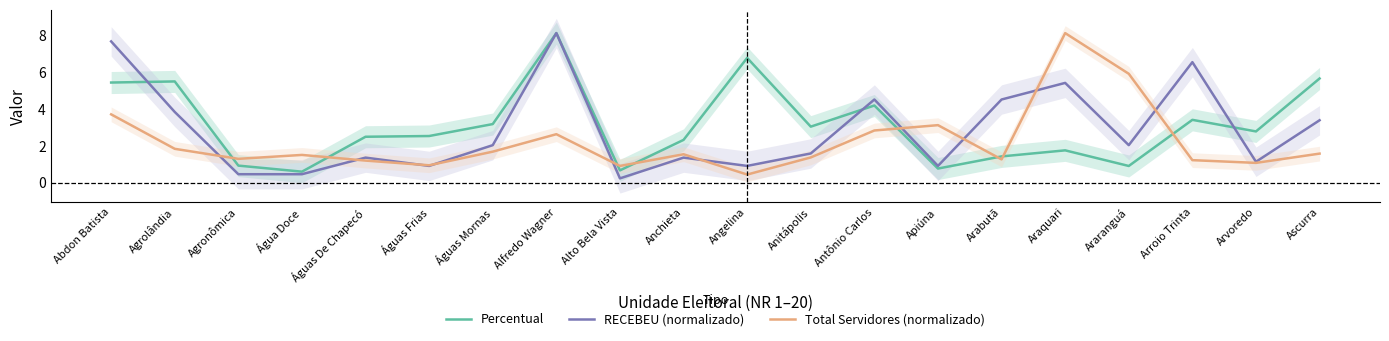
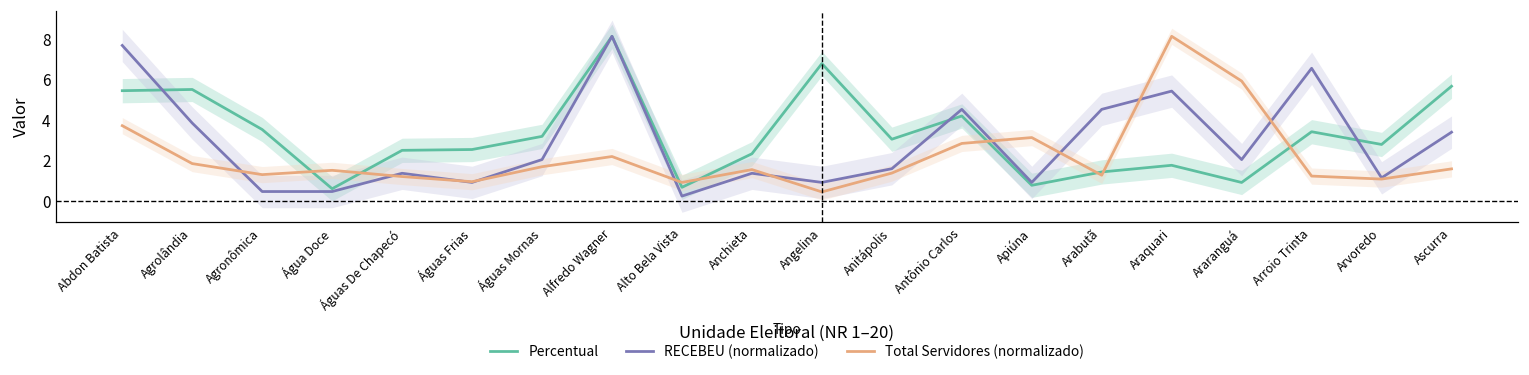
  {
    "Percentual": {
      "Abdon Batista": 5.4,
      "Agrolândia": 5.5,
-     "Agronômica": 0.9,
+     "Agronômica": 3.5,
      "Água Doce": 0.6,
      "Águas De Chapecó": 2.5,
      "Águas Frias": 2.5,
      "Águas Mornas": 3.2,
      "Alto Bela Vista": 0.7,
      "Anchieta": 2.3,
      "Angelina": 6.8,
      "Anitápolis": 3.0,
      "Antônio Carlos": 4.2,
      "Apiúna": 0.8,
      "Arabutã": 1.4,
      "Araquari": 1.8,
      "Araranguá": 0.9,
      "Arroio Trinta": 3.4,
      "Arvoredo": 2.8,
      "Ascurra": 5.7
    },
    "RECEBEU (normalizado)": {
      "Abdon Batista": 7.7,
      "Agrolândia": 3.8,
      "Agronômica": 0.5,
      "Água Doce": 0.5,
      "Águas De Chapecó": 1.4,
      "Alto Bela Vista": 0.2,
      "Anchieta": 1.4,
      "Anitápolis": 1.6,
      "Antônio Carlos": 4.5,
      "Apiúna": 0.9,
      "Arabutã": 4.5,
      "Araquari": 5.4,
      "Araranguá": 2.0,
      "Arroio Trinta": 6.5,
      "Ascurra": 3.4
    },
    "Total Servidores (normalizado)": {
      "Abdon Batista": 3.7,
      "Agrolândia": 1.8,
      "Água Doce": 1.5,
      "Águas De Chapecó": 1.2,
      "Águas Mornas": 1.7,
-     "Alfredo Wagner": 2.6,
+     "Alfredo Wagner": 2.2,
      "Anchieta": 1.5,
      "Angelina": 0.4,
      "Anitápolis": 1.4,
      "Antônio Carlos": 2.8,
      "Apiúna": 3.1,
      "Arabutã": 1.3,
      "Araquari": 8.1,
      "Araranguá": 5.9,
      "Arroio Trinta": 1.2,
      "Ascurra": 1.6
    }
  }
